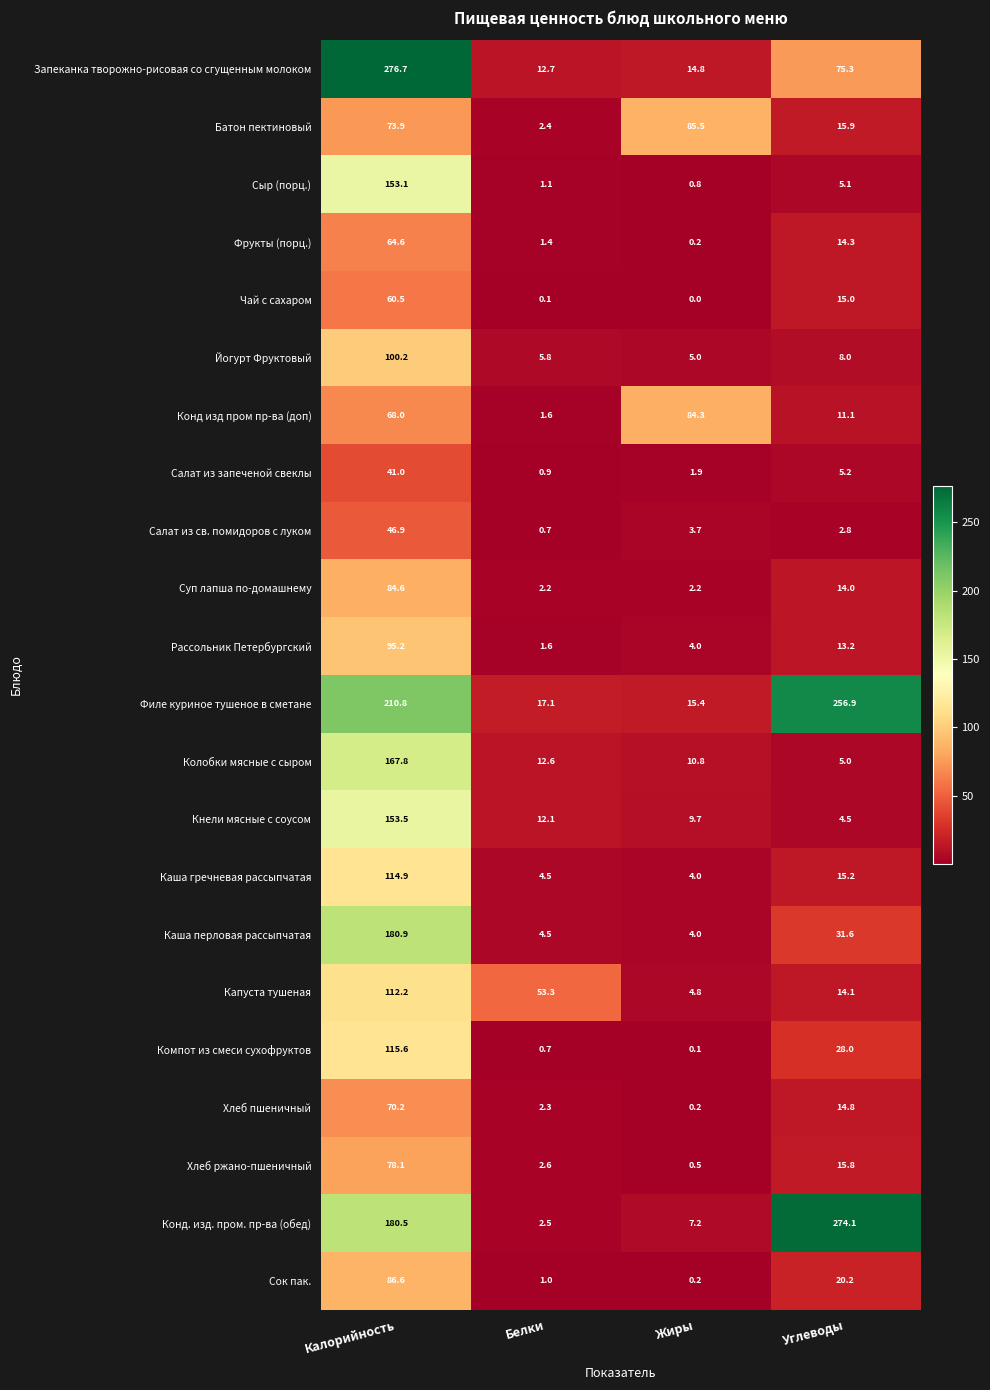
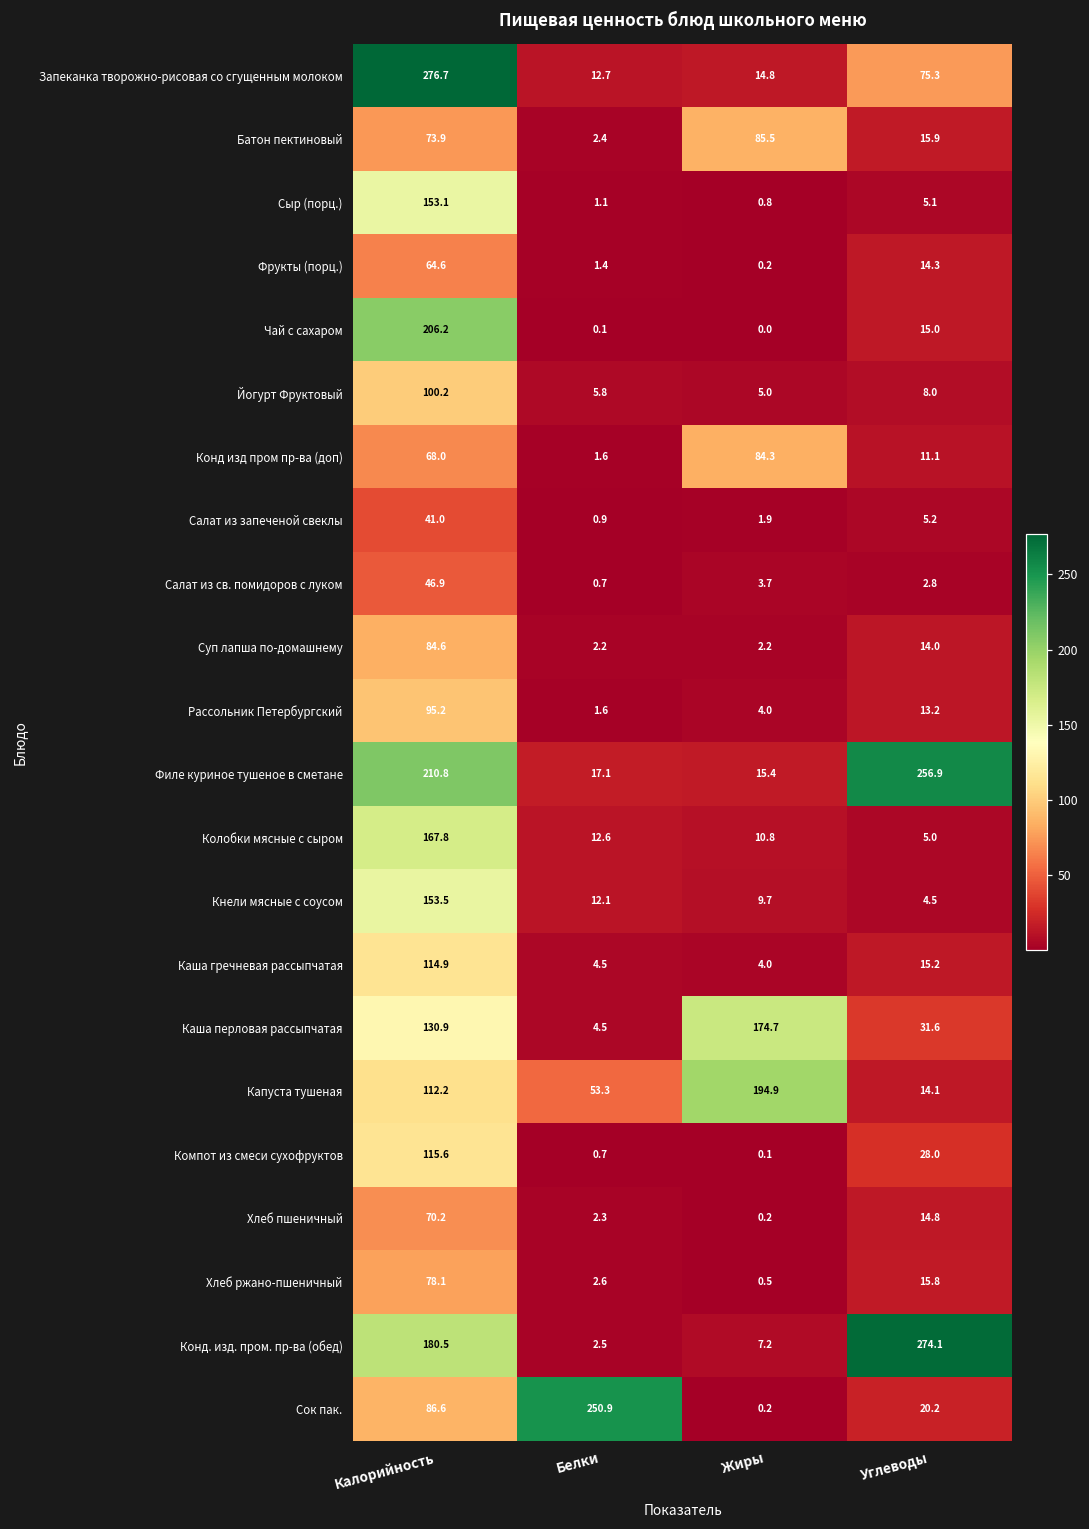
  {
    "Запеканка творожно-рисовая со сгущенным молоком": {
      "Калорийность": 276.7,
      "Белки": 12.7,
      "Жиры": 14.8,
      "Углеводы": 75.3
    },
    "Батон пектиновый": {
      "Калорийность": 73.9,
      "Белки": 2.4,
      "Жиры": 85.5,
      "Углеводы": 15.9
    },
    "Сыр (порц.)": {
      "Калорийность": 153.1,
      "Белки": 1.1,
      "Жиры": 0.8,
      "Углеводы": 5.1
    },
    "Фрукты (порц.)": {
      "Калорийность": 64.6,
      "Белки": 1.4,
      "Жиры": 0.2,
      "Углеводы": 14.3
    },
    "Чай с сахаром": {
-     "Калорийность": 60.5,
+     "Калорийность": 206.2,
      "Белки": 0.1,
      "Жиры": 0.0,
      "Углеводы": 15.0
    },
    "Йогурт Фруктовый": {
      "Калорийность": 100.2,
      "Белки": 5.8,
      "Жиры": 5.0,
      "Углеводы": 8.0
    },
    "Конд изд пром пр-ва (доп)": {
      "Калорийность": 68.0,
      "Белки": 1.6,
      "Жиры": 84.3,
      "Углеводы": 11.1
    },
    "Салат из запеченой свеклы": {
      "Калорийность": 41.0,
      "Белки": 0.9,
      "Жиры": 1.9,
      "Углеводы": 5.2
    },
    "Салат из св. помидоров с луком": {
      "Калорийность": 46.9,
      "Белки": 0.7,
      "Жиры": 3.7,
      "Углеводы": 2.8
    },
    "Суп лапша по-домашнему": {
      "Калорийность": 84.6,
      "Белки": 2.2,
      "Жиры": 2.2,
      "Углеводы": 14.0
    },
    "Рассольник Петербургский": {
      "Калорийность": 95.2,
      "Белки": 1.6,
      "Жиры": 4.0,
      "Углеводы": 13.2
    },
    "Филе куриное тушеное в сметане": {
      "Калорийность": 210.8,
      "Белки": 17.1,
      "Жиры": 15.4,
      "Углеводы": 256.9
    },
    "Колобки мясные с сыром": {
      "Калорийность": 167.8,
      "Белки": 12.6,
      "Жиры": 10.8,
      "Углеводы": 5.0
    },
    "Кнели мясные с соусом": {
      "Калорийность": 153.5,
      "Белки": 12.1,
      "Жиры": 9.7,
      "Углеводы": 4.5
    },
    "Каша гречневая рассыпчатая": {
      "Калорийность": 114.9,
      "Белки": 4.5,
      "Жиры": 4.0,
      "Углеводы": 15.2
    },
    "Каша перловая рассыпчатая": {
-     "Калорийность": 180.9,
+     "Калорийность": 130.9,
      "Белки": 4.5,
-     "Жиры": 4.0,
+     "Жиры": 174.7,
      "Углеводы": 31.6
    },
    "Капуста тушеная": {
      "Калорийность": 112.2,
      "Белки": 53.3,
-     "Жиры": 4.8,
+     "Жиры": 194.9,
      "Углеводы": 14.1
    },
    "Компот из смеси сухофруктов": {
      "Калорийность": 115.6,
      "Белки": 0.7,
      "Жиры": 0.1,
      "Углеводы": 28.0
    },
    "Хлеб пшеничный": {
      "Калорийность": 70.2,
      "Белки": 2.3,
      "Жиры": 0.2,
      "Углеводы": 14.8
    },
    "Хлеб ржано-пшеничный": {
      "Калорийность": 78.1,
      "Белки": 2.6,
      "Жиры": 0.5,
      "Углеводы": 15.8
    },
    "Конд. изд. пром. пр-ва (обед)": {
      "Калорийность": 180.5,
      "Белки": 2.5,
      "Жиры": 7.2,
      "Углеводы": 274.1
    },
    "Сок пак.": {
      "Калорийность": 86.6,
-     "Белки": 1.0,
+     "Белки": 250.9,
      "Жиры": 0.2,
      "Углеводы": 20.2
    }
  }
